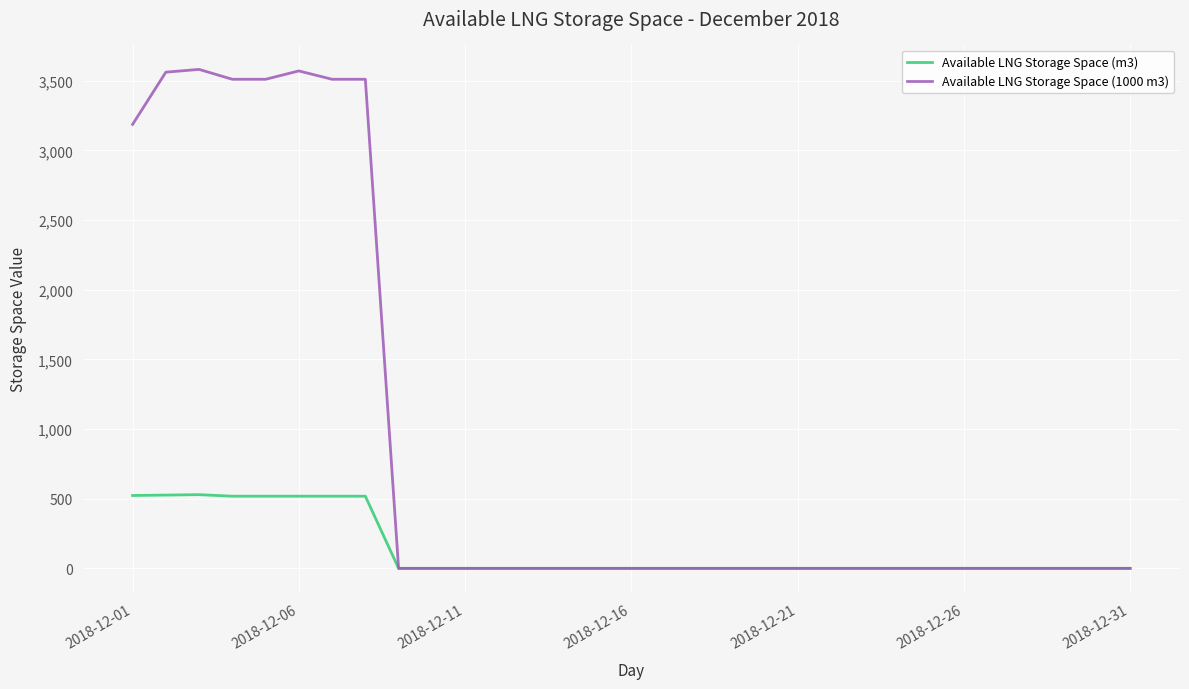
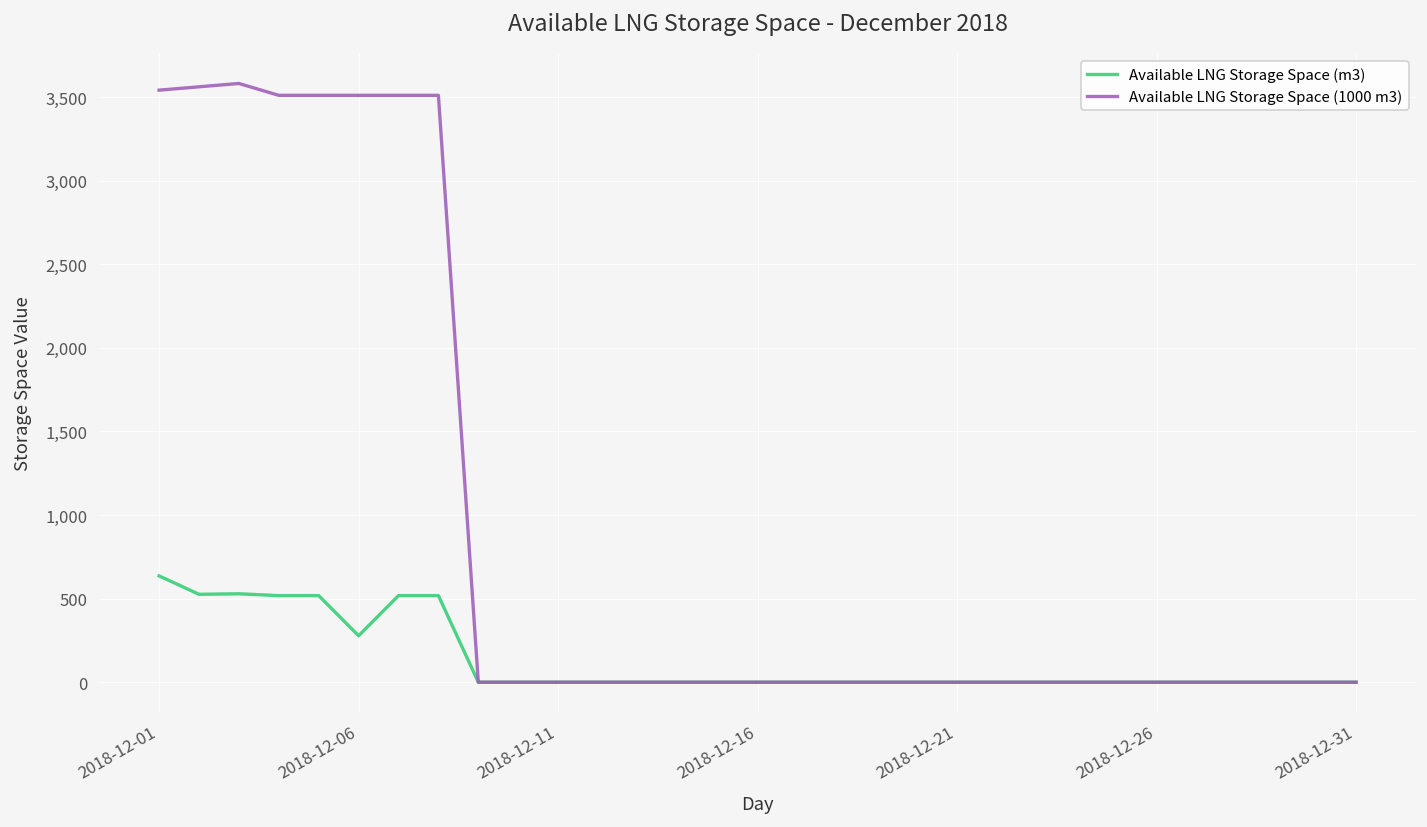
  {
    "Available LNG Storage Space (m3)": {
-     "2018-12-01": "520",
-     "2018-12-06": "520"
+     "2018-12-01": "640",
+     "2018-12-06": "280"
    },
    "Available LNG Storage Space (1000 m3)": {
-     "2018-12-01": "3,190",
-     "2018-12-06": "3,570"
+     "2018-12-01": "3,540",
+     "2018-12-06": "3,510"
    }
  }
